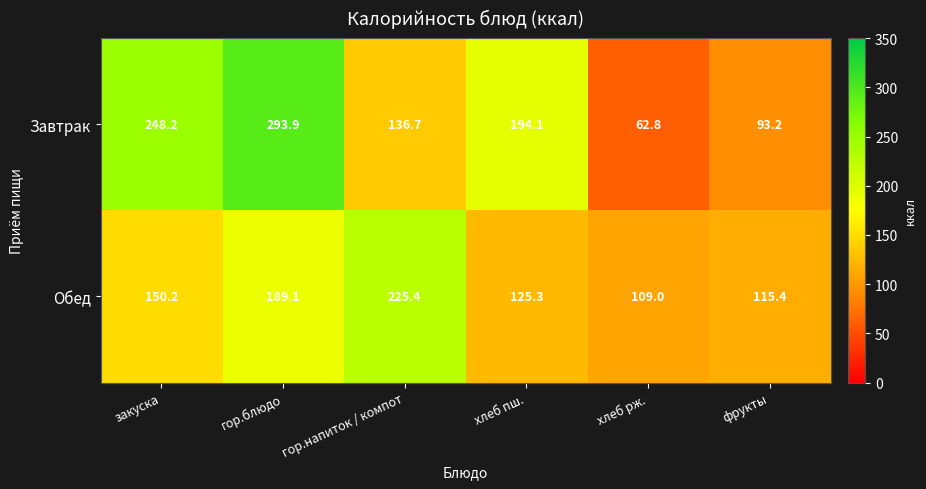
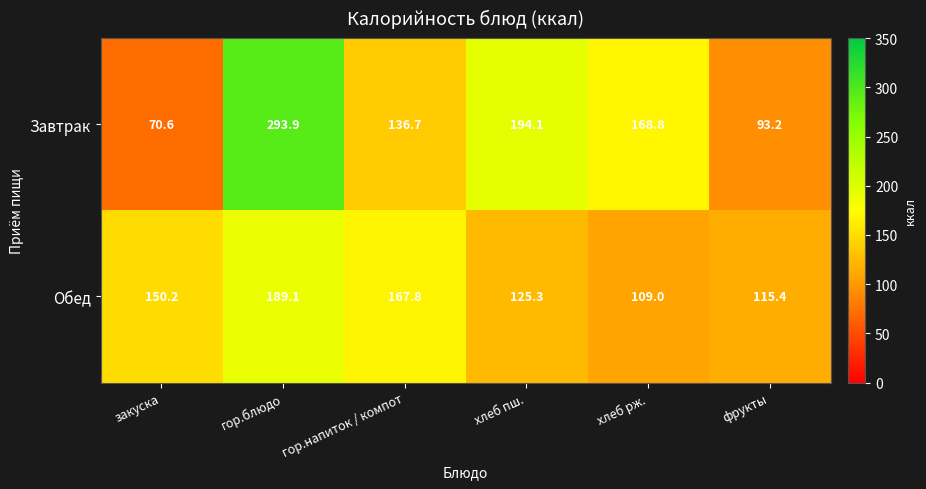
  {
    "Завтрак": {
-     "закуска": 248.2,
+     "закуска": 70.6,
      "гор.блюдо": 293.9,
      "гор.напиток / компот": 136.7,
      "хлеб пш.": 194.1,
-     "хлеб рж.": 62.8,
+     "хлеб рж.": 168.8,
      "фрукты": 93.2
    },
    "Обед": {
      "закуска": 150.2,
      "гор.блюдо": 189.1,
-     "гор.напиток / компот": 225.4,
+     "гор.напиток / компот": 167.8,
      "хлеб пш.": 125.3,
      "хлеб рж.": 109.0,
      "фрукты": 115.4
    }
  }
